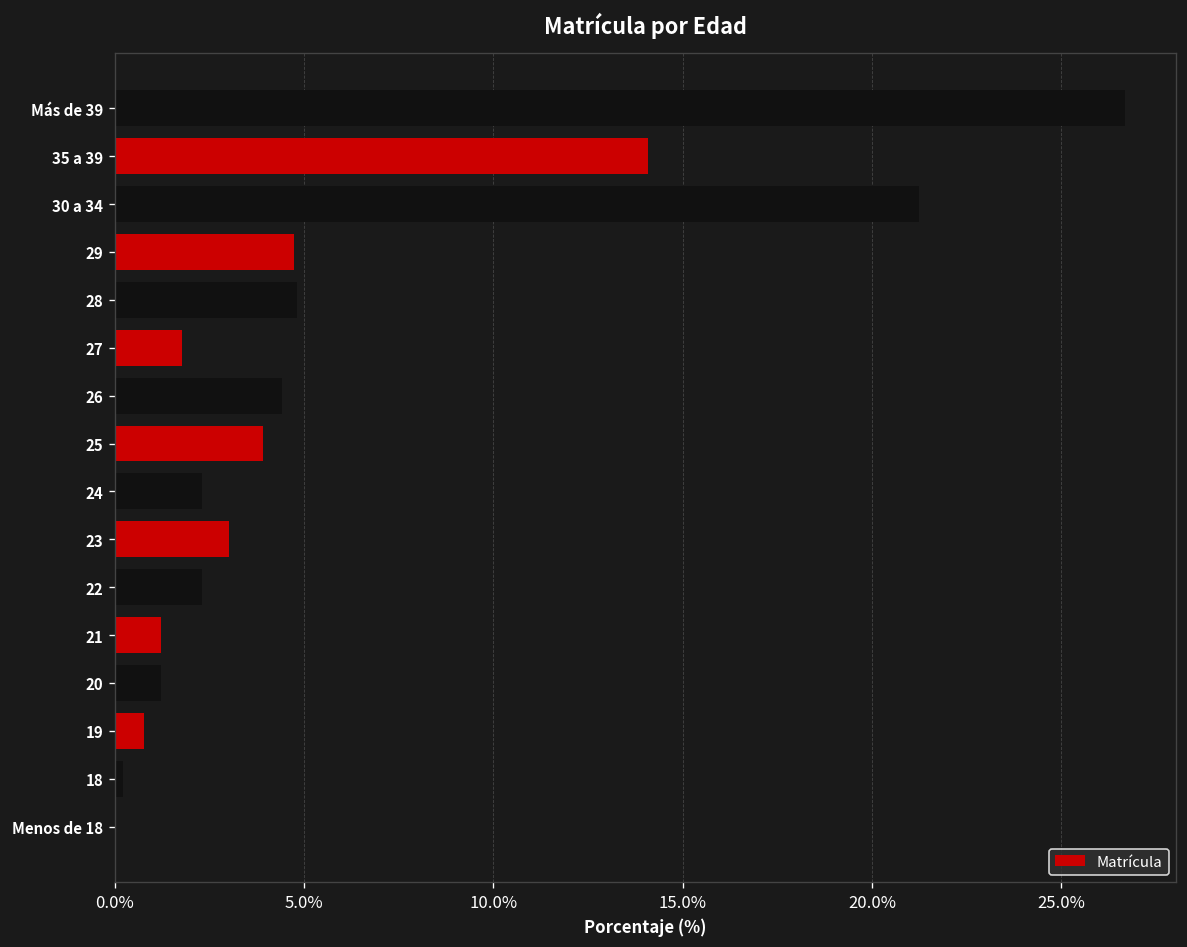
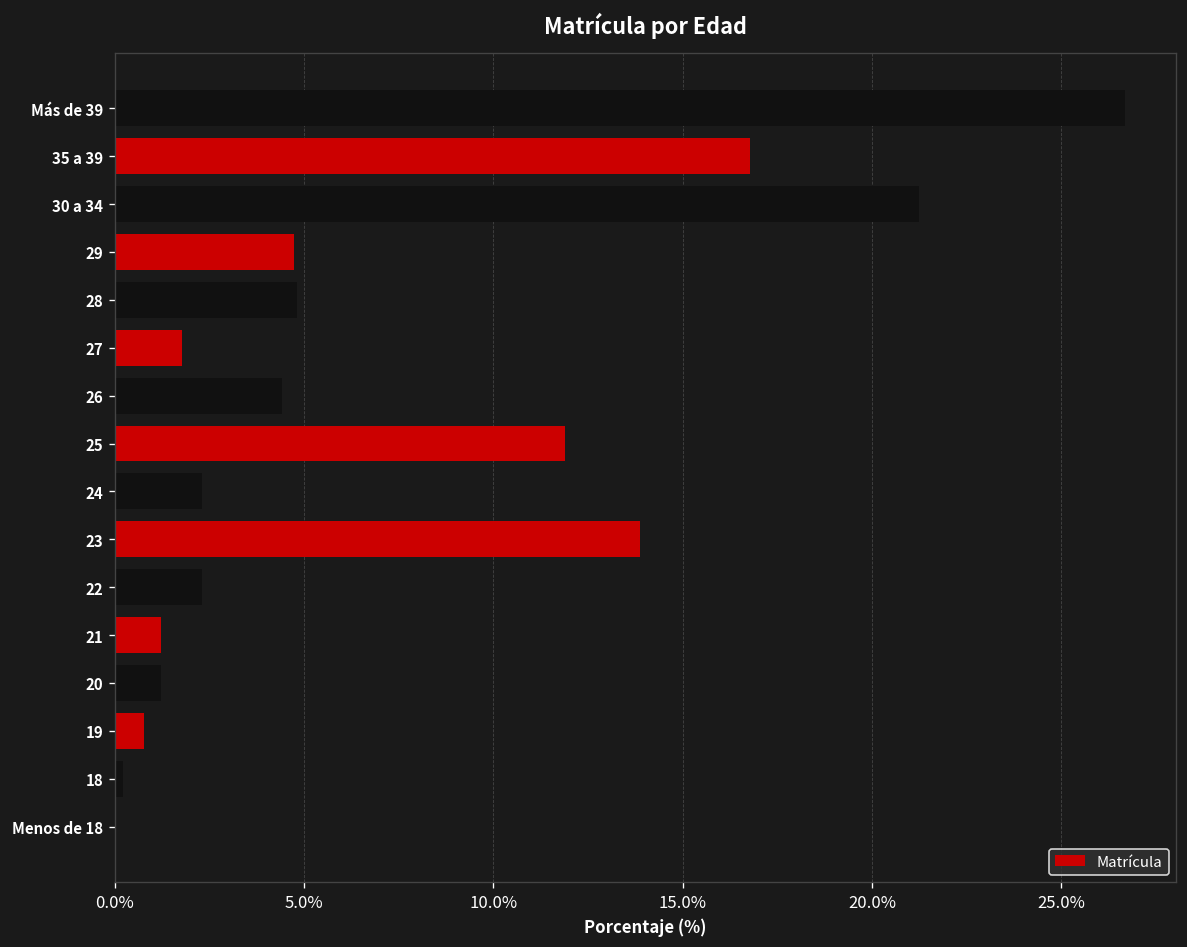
  {
    "Más de 39": "26.7%",
-   "35 a 39": "14.1%",
+   "35 a 39": "16.8%",
    "30 a 34": "21.2%",
    "29": "4.7%",
    "28": "4.8%",
    "27": "1.8%",
    "26": "4.4%",
-   "25": "3.9%",
+   "25": "11.9%",
    "24": "2.3%",
-   "23": "3.0%",
+   "23": "13.9%",
    "22": "2.3%",
    "21": "1.2%",
    "20": "1.2%",
    "19": "0.8%",
    "18": "0.2%"
  }
